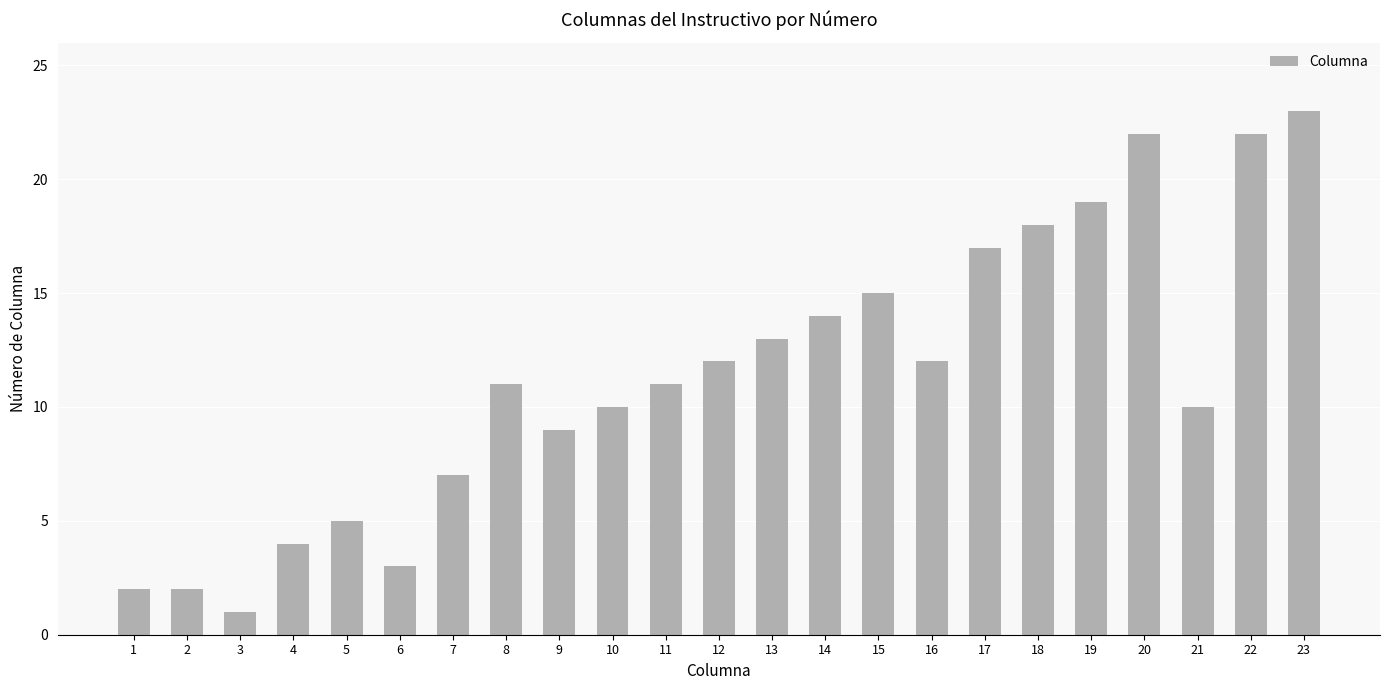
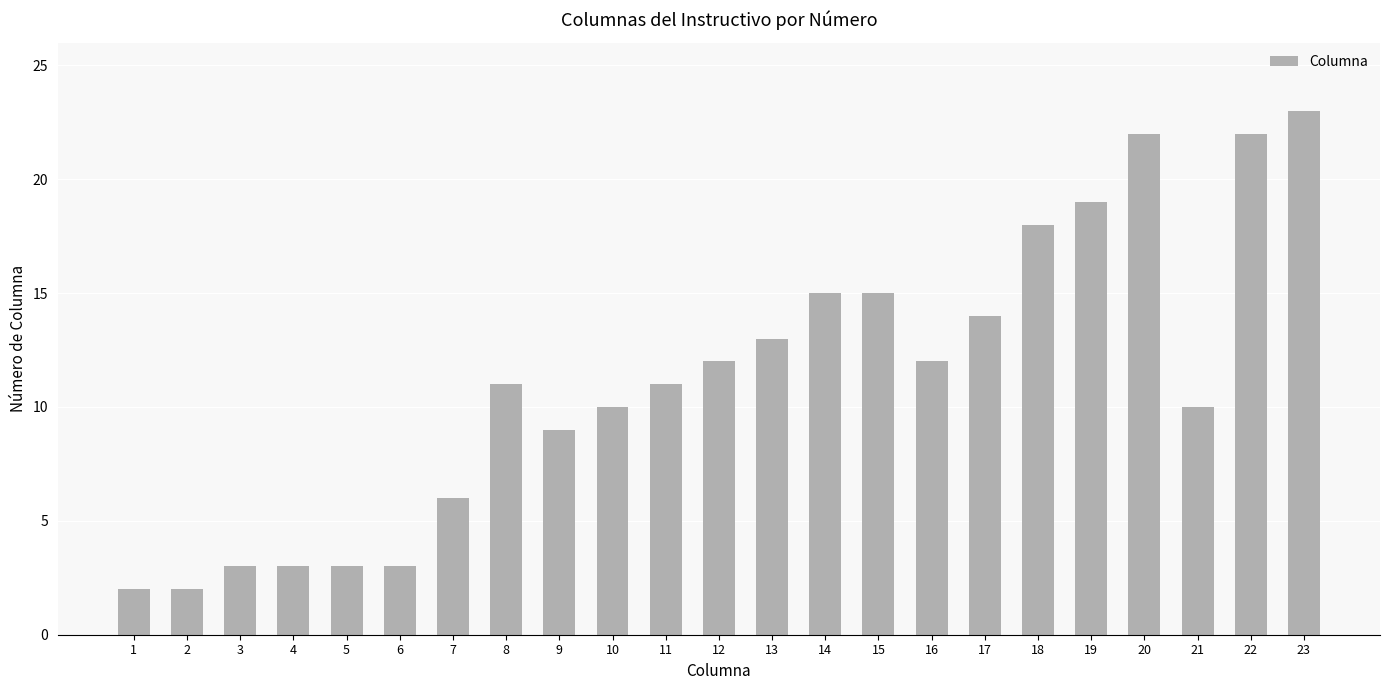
  {
    "1": 2,
    "2": 2,
-   "3": 1,
-   "4": 4,
-   "5": 5,
+   "3": 3,
+   "4": 3,
+   "5": 3,
    "6": 3,
-   "7": 7,
+   "7": 6,
    "8": 11,
    "9": 9,
    "10": 10,
    "11": 11,
    "12": 12,
    "13": 13,
-   "14": 14,
+   "14": 15,
    "15": 15,
    "16": 12,
-   "17": 17,
+   "17": 14,
    "18": 18,
    "19": 19,
    "20": 22,
    "21": 10,
    "22": 22,
    "23": 23
  }
